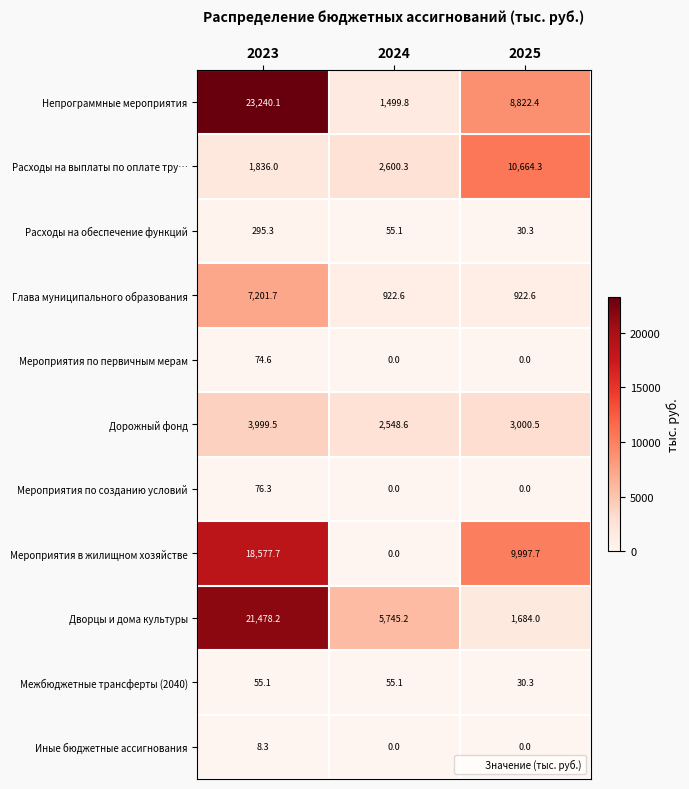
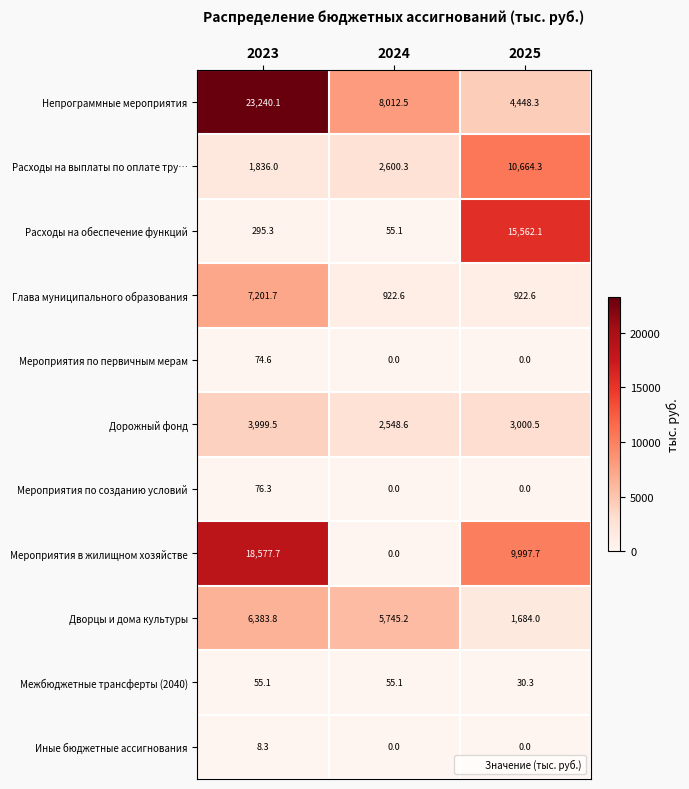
  {
    "Непрограммные мероприятия": {
      "2023": "23,240.1",
-     "2024": "1,499.8",
-     "2025": "8,822.4"
+     "2024": "8,012.5",
+     "2025": "4,448.3"
    },
    "Расходы на выплаты по оплате тру…": {
      "2023": "1,836.0",
      "2024": "2,600.3",
      "2025": "10,664.3"
    },
    "Расходы на обеспечение функций": {
      "2023": "295.3",
      "2024": "55.1",
-     "2025": "30.3"
+     "2025": "15,562.1"
    },
    "Глава муниципального образования": {
      "2023": "7,201.7",
      "2024": "922.6",
      "2025": "922.6"
    },
    "Мероприятия по первичным мерам": {
      "2023": "74.6",
      "2024": "0.0",
      "2025": "0.0"
    },
    "Дорожный фонд": {
      "2023": "3,999.5",
      "2024": "2,548.6",
      "2025": "3,000.5"
    },
    "Мероприятия по созданию условий": {
      "2023": "76.3",
      "2024": "0.0",
      "2025": "0.0"
    },
    "Мероприятия в жилищном хозяйстве": {
      "2023": "18,577.7",
      "2024": "0.0",
      "2025": "9,997.7"
    },
    "Дворцы и дома культуры": {
-     "2023": "21,478.2",
+     "2023": "6,383.8",
      "2024": "5,745.2",
      "2025": "1,684.0"
    },
    "Межбюджетные трансферты (2040)": {
      "2023": "55.1",
      "2024": "55.1",
      "2025": "30.3"
    },
    "Иные бюджетные ассигнования": {
      "2023": "8.3",
      "2024": "0.0",
      "2025": "0.0"
    }
  }
